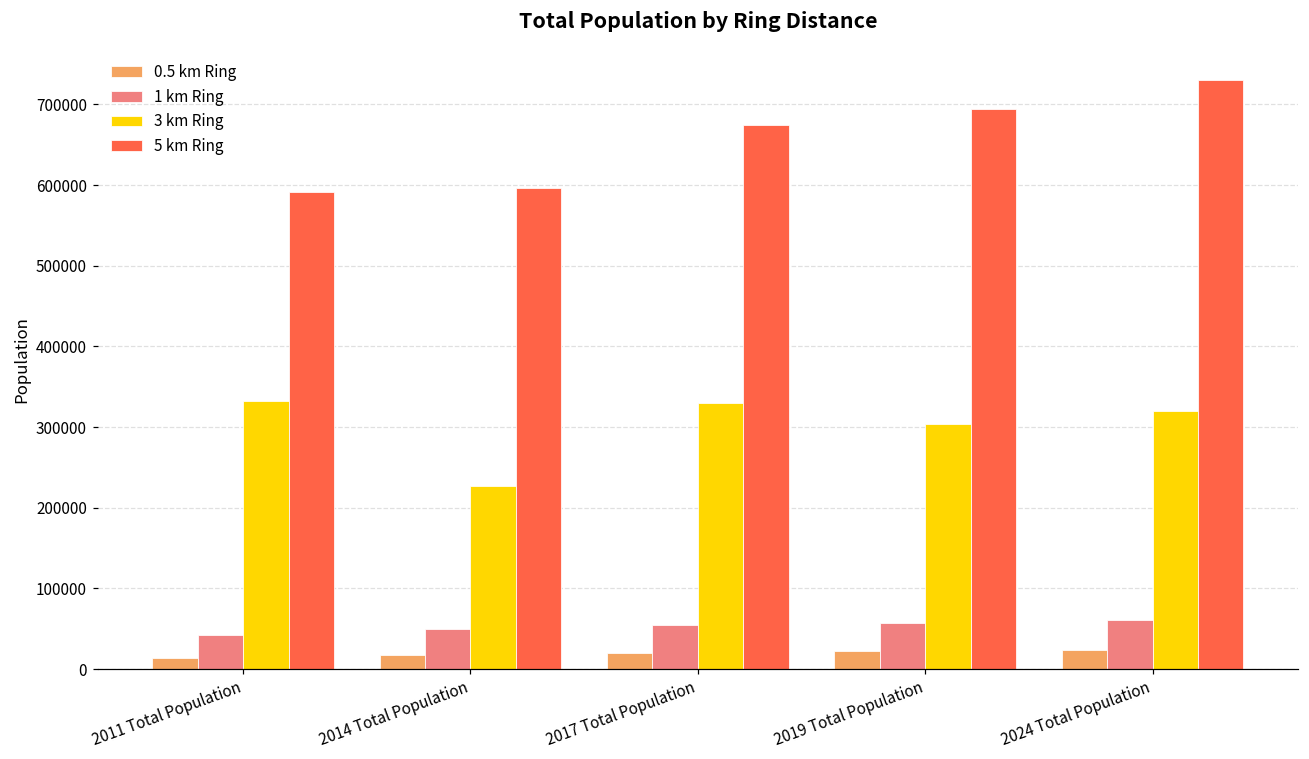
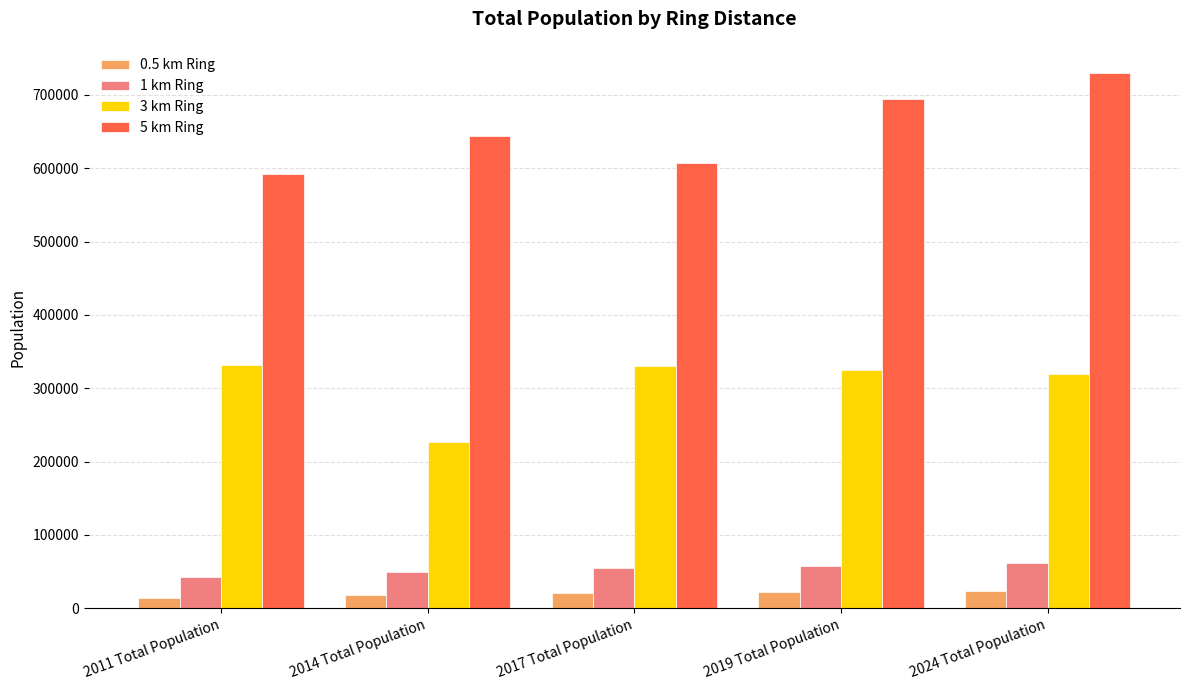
  {
    "3 km Ring": {
      "2011 Total Population": 330000,
      "2014 Total Population": 230000,
      "2017 Total Population": 330000,
-     "2019 Total Population": 300000,
+     "2019 Total Population": 320000,
      "2024 Total Population": 320000
    },
    "5 km Ring": {
      "2011 Total Population": 590000,
-     "2014 Total Population": 600000,
-     "2017 Total Population": 670000,
+     "2014 Total Population": 640000,
+     "2017 Total Population": 610000,
      "2019 Total Population": 690000,
      "2024 Total Population": 730000
    }
  }
